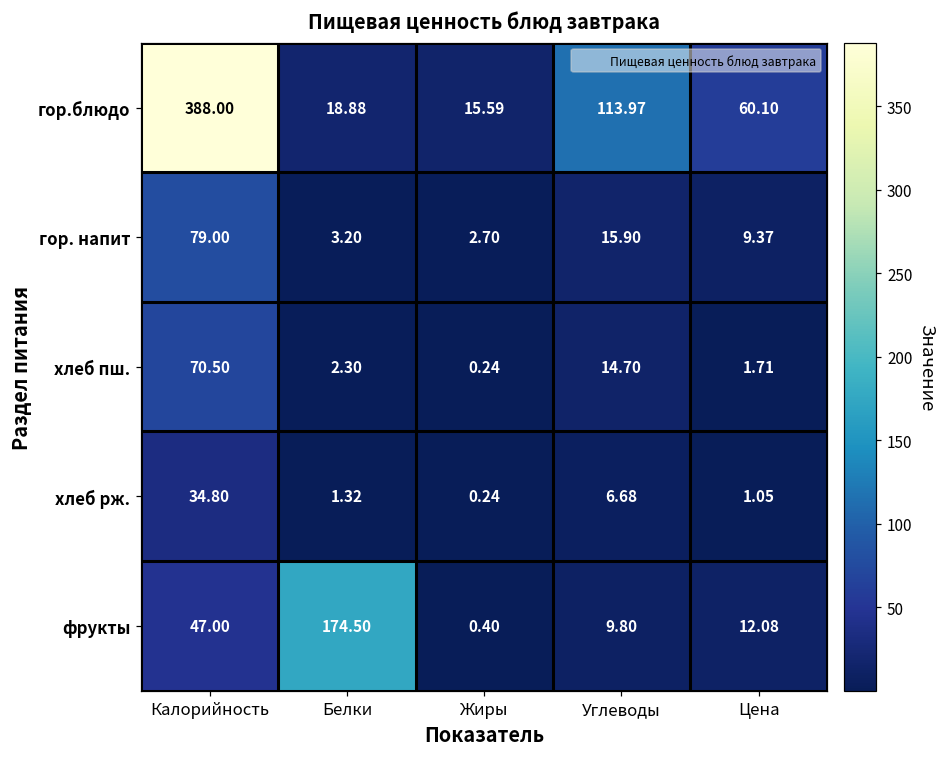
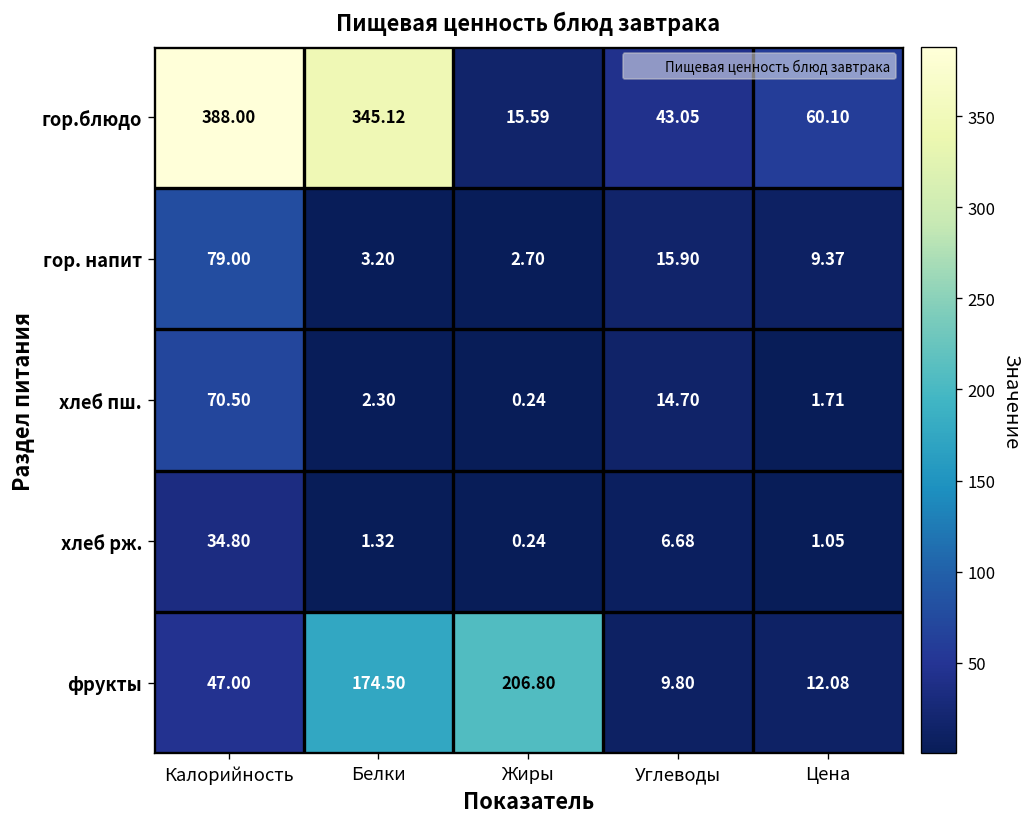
  {
    "гор.блюдо": {
      "Калорийность": 388.00,
-     "Белки": 18.88,
+     "Белки": 345.12,
      "Жиры": 15.59,
-     "Углеводы": 113.97,
+     "Углеводы": 43.05,
      "Цена": 60.10
    },
    "гор. напит": {
      "Калорийность": 79.00,
      "Белки": 3.20,
      "Жиры": 2.70,
      "Углеводы": 15.90,
      "Цена": 9.37
    },
    "хлеб пш.": {
      "Калорийность": 70.50,
      "Белки": 2.30,
      "Жиры": 0.24,
      "Углеводы": 14.70,
      "Цена": 1.71
    },
    "хлеб рж.": {
      "Калорийность": 34.80,
      "Белки": 1.32,
      "Жиры": 0.24,
      "Углеводы": 6.68,
      "Цена": 1.05
    },
    "фрукты": {
      "Калорийность": 47.00,
      "Белки": 174.50,
-     "Жиры": 0.40,
+     "Жиры": 206.80,
      "Углеводы": 9.80,
      "Цена": 12.08
    }
  }
